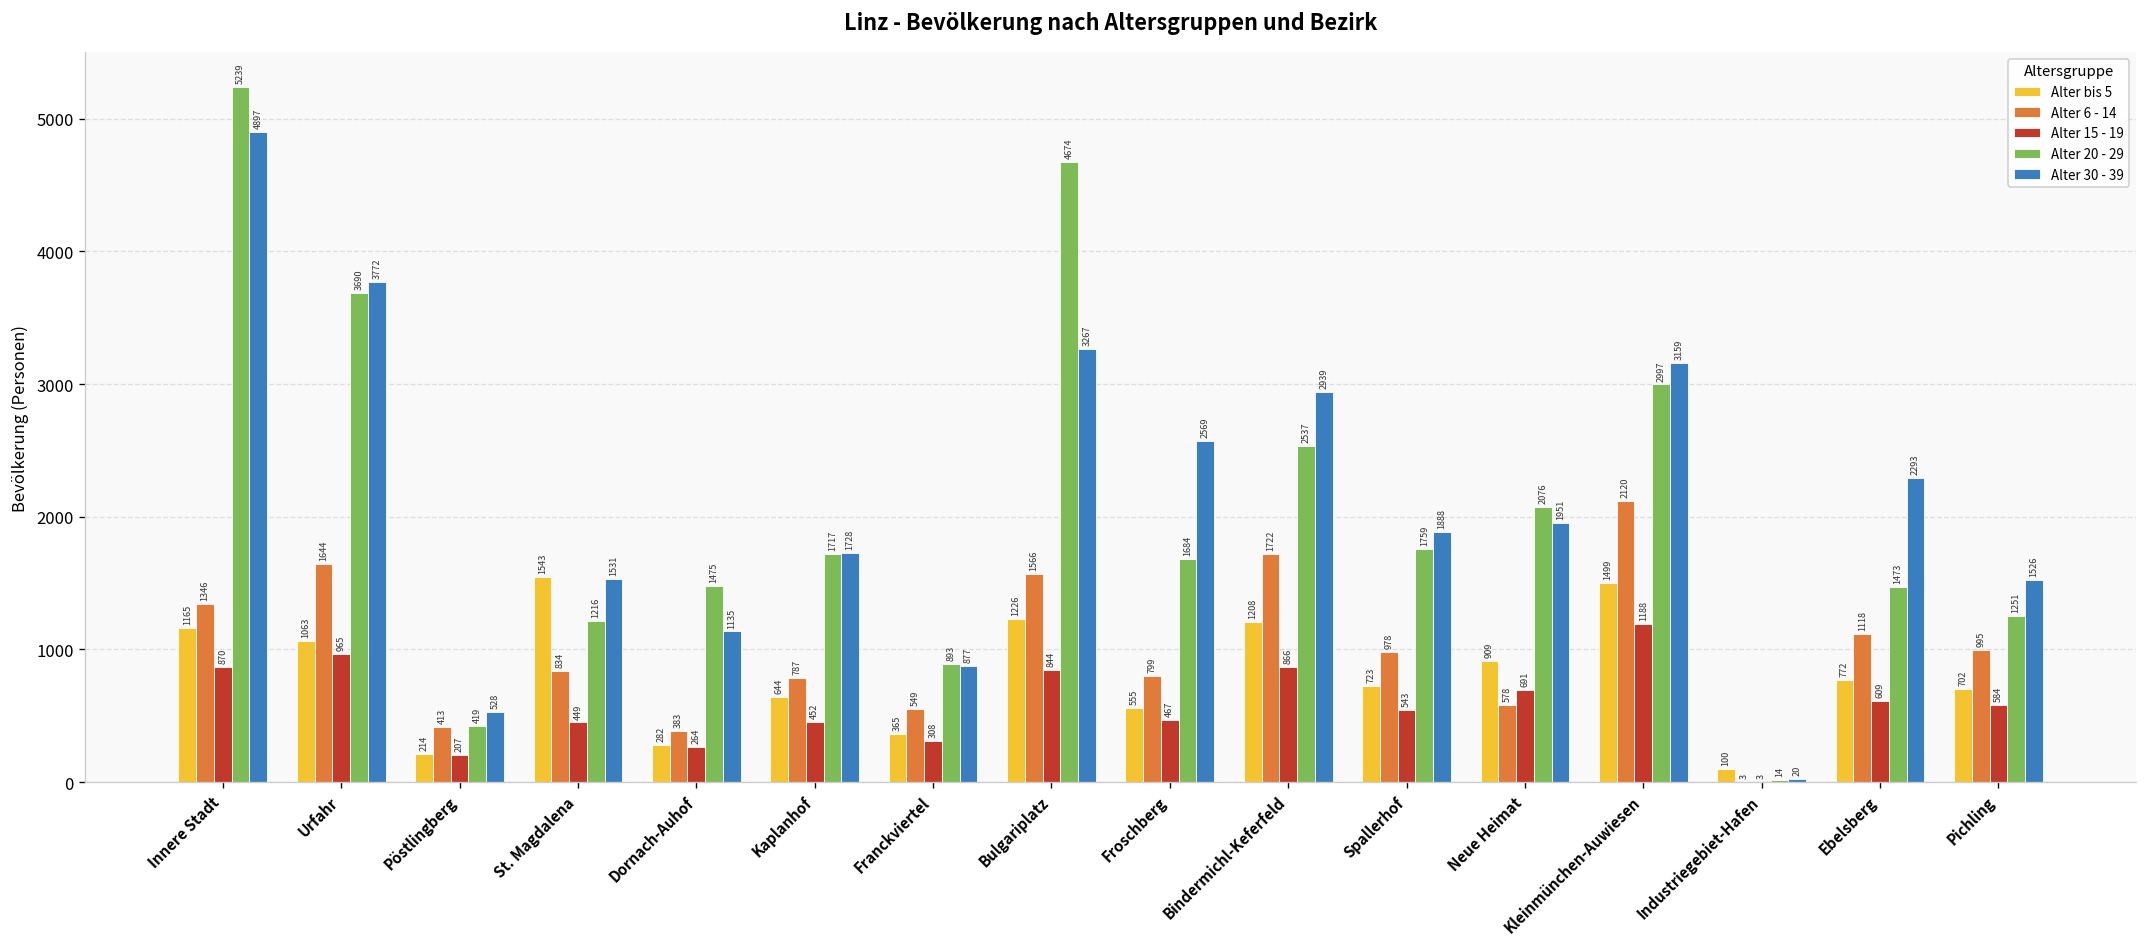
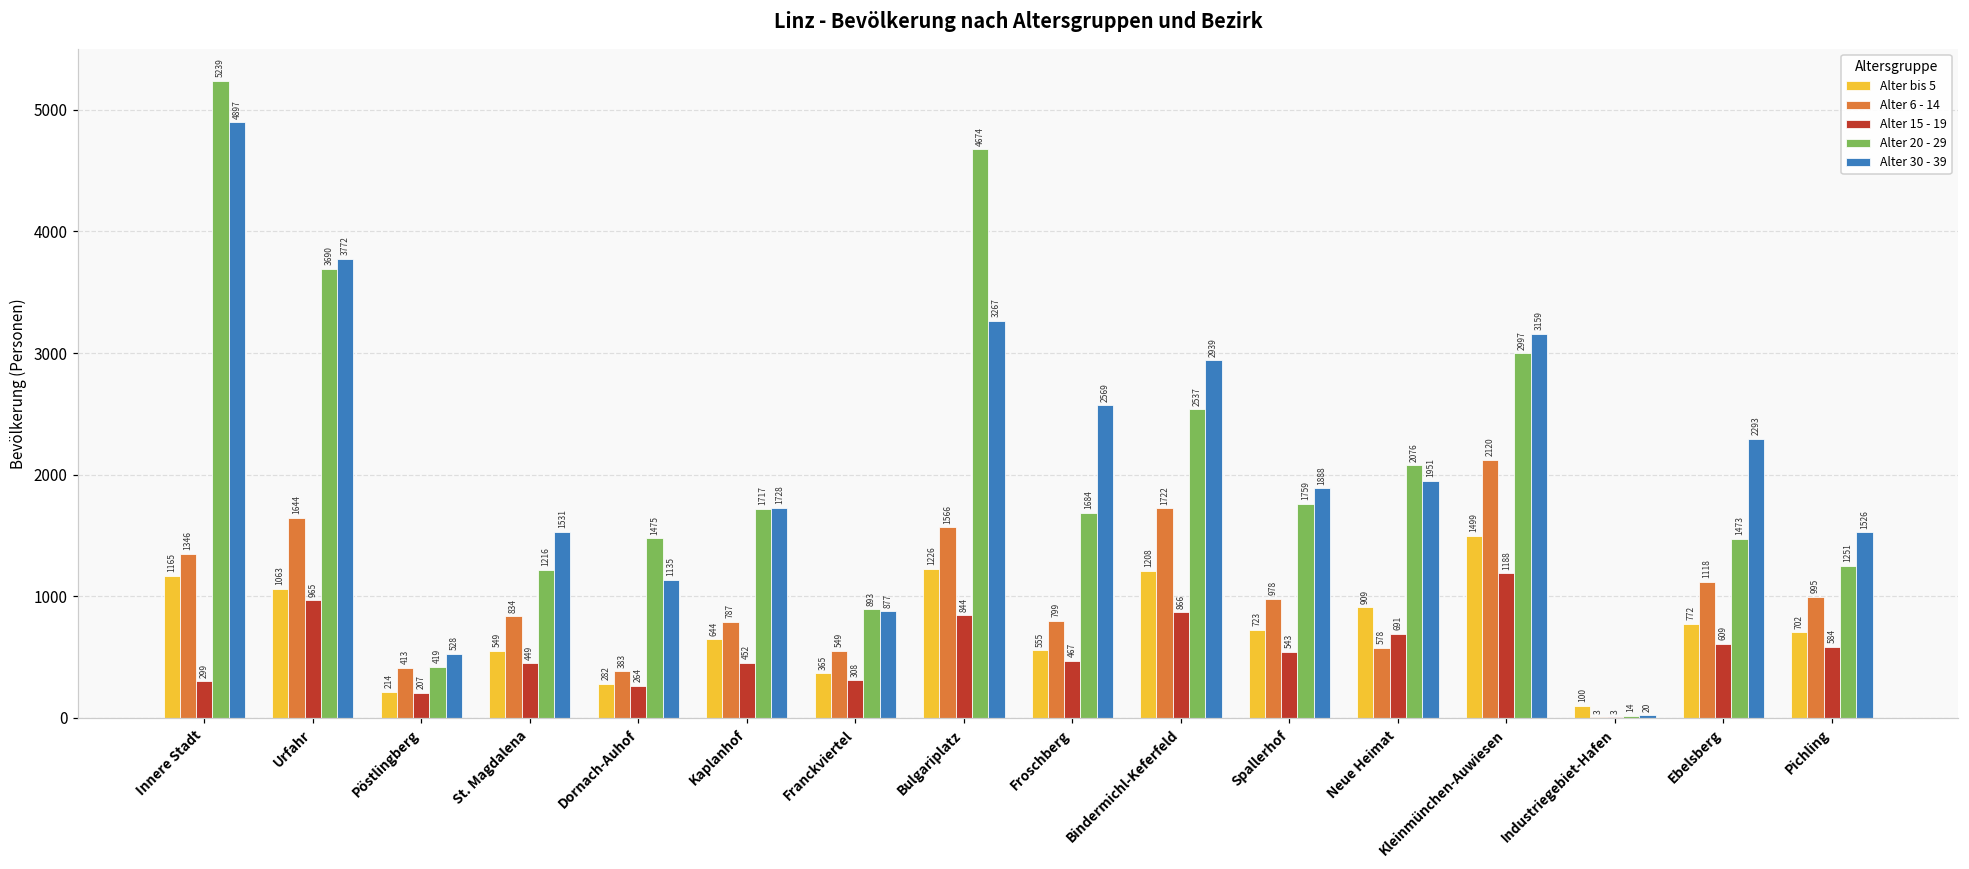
  {
    "Alter bis 5": {
      "Innere Stadt": 1165,
      "Urfahr": 1063,
      "Pöstlingberg": 214,
-     "St. Magdalena": 1543,
+     "St. Magdalena": 549,
      "Dornach-Auhof": 282,
      "Kaplanhof": 644,
      "Franckviertel": 365,
      "Bulgariplatz": 1226,
      "Froschberg": 555,
      "Bindermichl-Keferfeld": 1208,
      "Spallerhof": 723,
      "Neue Heimat": 909,
      "Kleinmünchen-Auwiesen": 1499,
      "Industriegebiet-Hafen": 100,
      "Ebelsberg": 772,
      "Pichling": 702
    },
    "Alter 6 - 14": {
      "Innere Stadt": 1346,
      "Urfahr": 1644,
      "Pöstlingberg": 413,
      "St. Magdalena": 834,
      "Dornach-Auhof": 383,
      "Kaplanhof": 787,
      "Franckviertel": 549,
      "Bulgariplatz": 1566,
      "Froschberg": 799,
      "Bindermichl-Keferfeld": 1722,
      "Spallerhof": 978,
      "Neue Heimat": 578,
      "Kleinmünchen-Auwiesen": 2120,
      "Industriegebiet-Hafen": 3,
      "Ebelsberg": 1118,
      "Pichling": 995
    },
    "Alter 15 - 19": {
-     "Innere Stadt": 870,
+     "Innere Stadt": 299,
      "Urfahr": 965,
      "Pöstlingberg": 207,
      "St. Magdalena": 449,
      "Dornach-Auhof": 264,
      "Kaplanhof": 452,
      "Franckviertel": 308,
      "Bulgariplatz": 844,
      "Froschberg": 467,
      "Bindermichl-Keferfeld": 866,
      "Spallerhof": 543,
      "Neue Heimat": 691,
      "Kleinmünchen-Auwiesen": 1188,
      "Industriegebiet-Hafen": 3,
      "Ebelsberg": 609,
      "Pichling": 584
    },
    "Alter 20 - 29": {
      "Innere Stadt": 5239,
      "Urfahr": 3690,
      "Pöstlingberg": 419,
      "St. Magdalena": 1216,
      "Dornach-Auhof": 1475,
      "Kaplanhof": 1717,
      "Franckviertel": 893,
      "Bulgariplatz": 4674,
      "Froschberg": 1684,
      "Bindermichl-Keferfeld": 2537,
      "Spallerhof": 1759,
      "Neue Heimat": 2076,
      "Kleinmünchen-Auwiesen": 2997,
      "Industriegebiet-Hafen": 14,
      "Ebelsberg": 1473,
      "Pichling": 1251
    },
    "Alter 30 - 39": {
      "Innere Stadt": 4897,
      "Urfahr": 3772,
      "Pöstlingberg": 528,
      "St. Magdalena": 1531,
      "Dornach-Auhof": 1135,
      "Kaplanhof": 1728,
      "Franckviertel": 877,
      "Bulgariplatz": 3267,
      "Froschberg": 2569,
      "Bindermichl-Keferfeld": 2939,
      "Spallerhof": 1888,
      "Neue Heimat": 1951,
      "Kleinmünchen-Auwiesen": 3159,
      "Industriegebiet-Hafen": 20,
      "Ebelsberg": 2293,
      "Pichling": 1526
    }
  }
